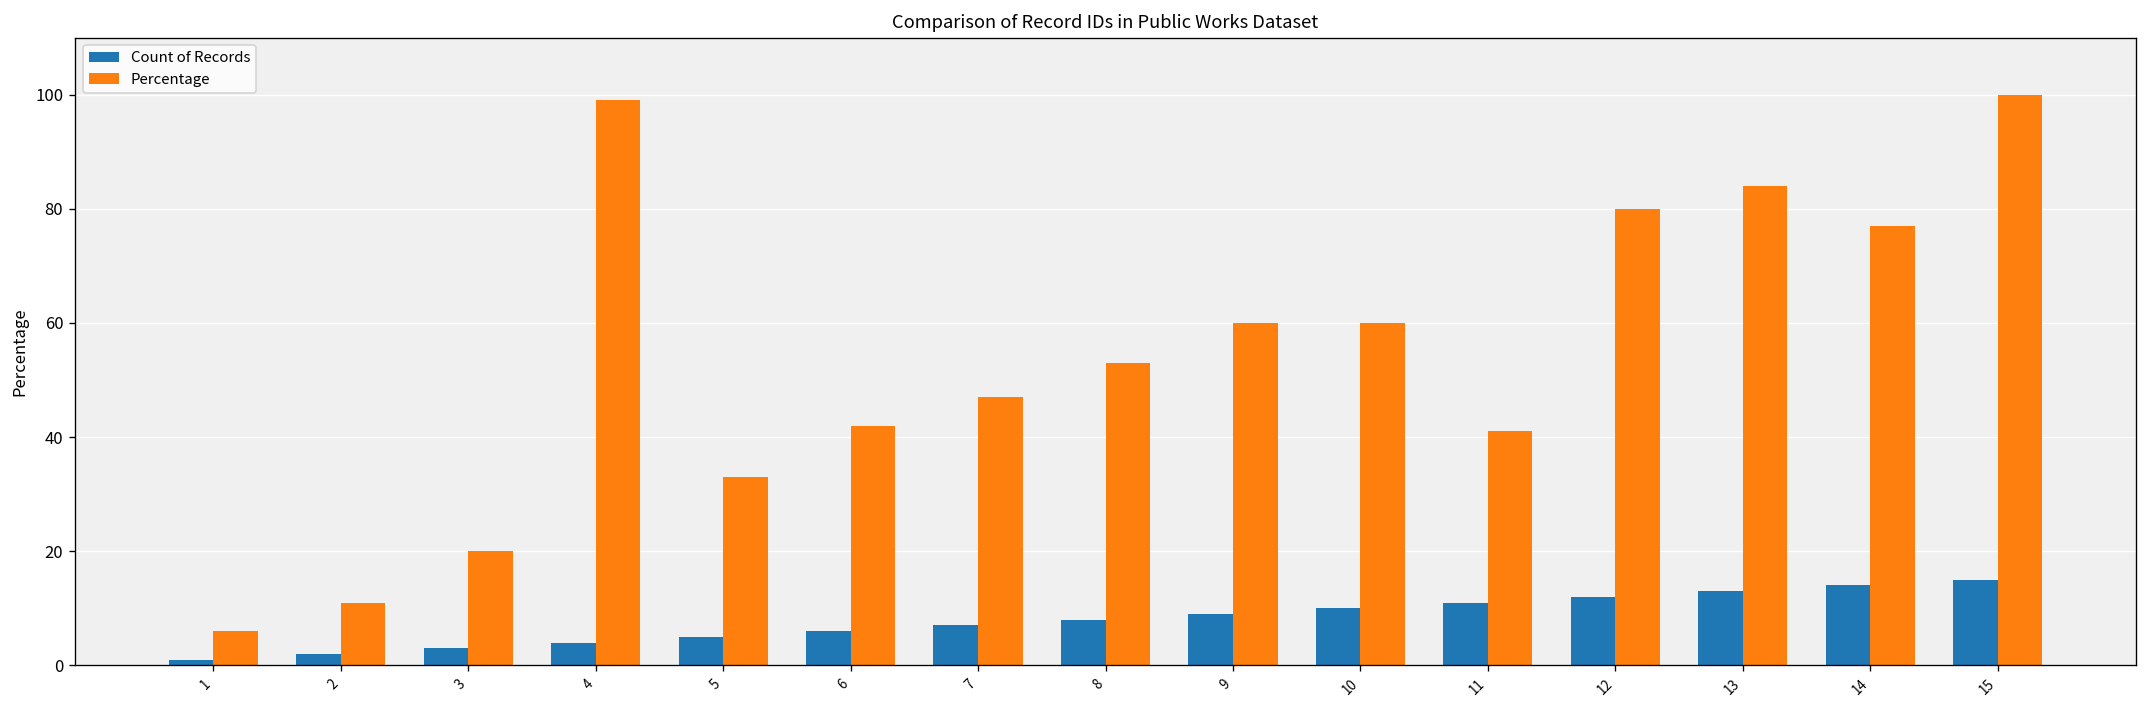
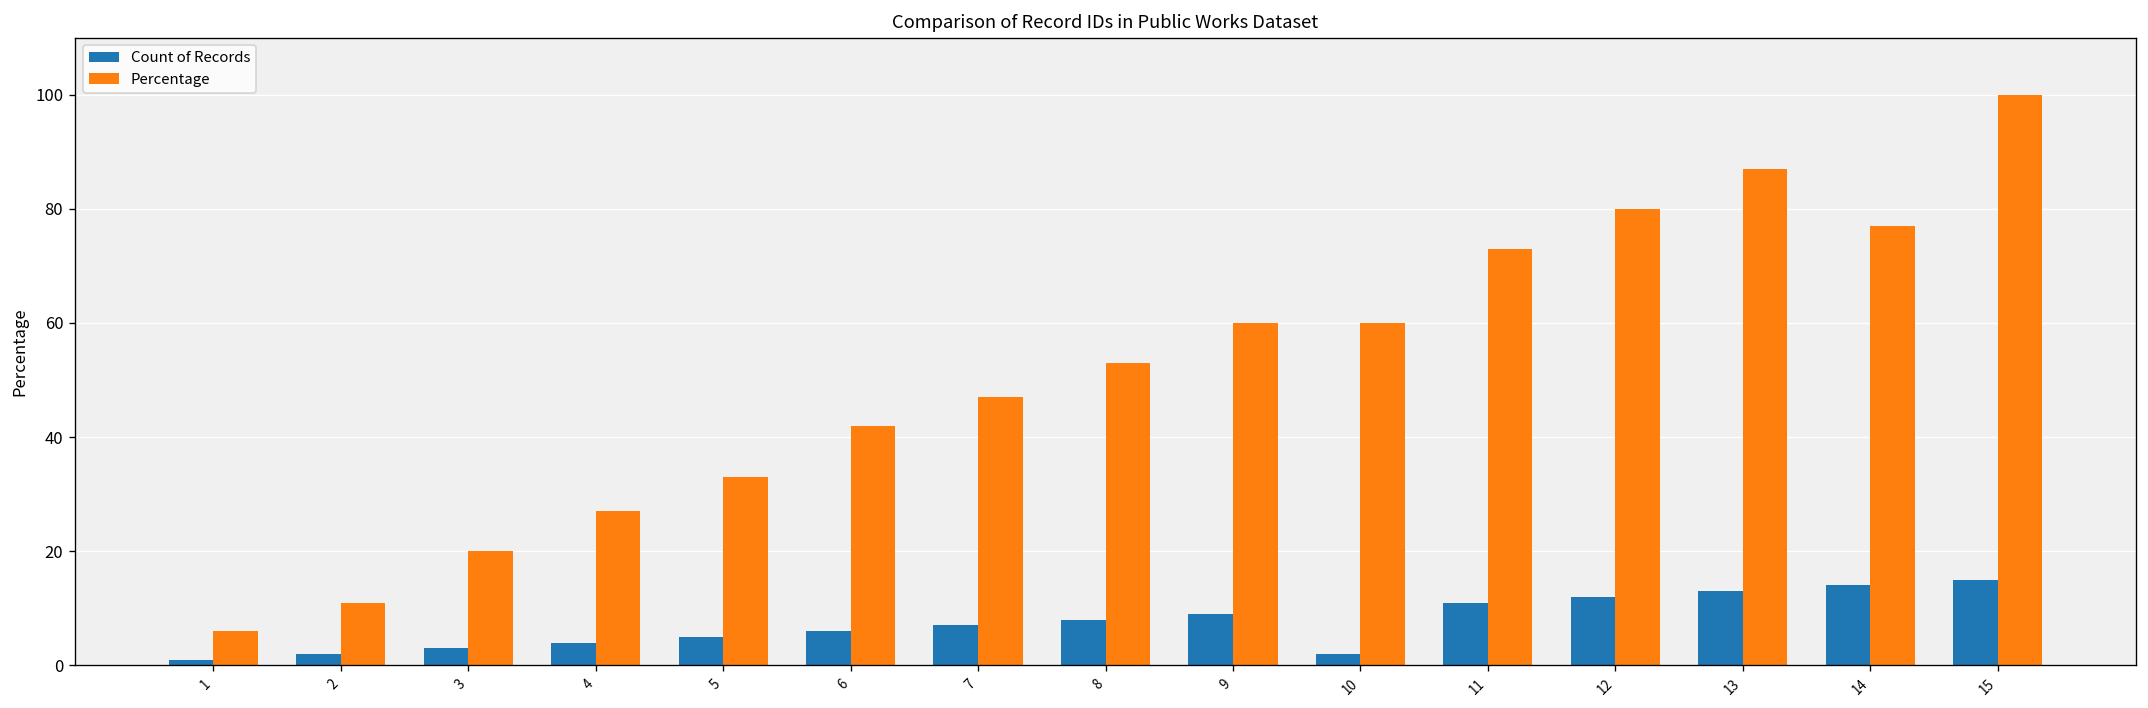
  {
    "Count of Records": {
      "1": 1,
      "2": 2,
      "3": 3,
      "4": 4,
      "5": 5,
      "6": 6,
      "7": 7,
      "8": 8,
      "9": 9,
-     "10": 10,
+     "10": 2,
      "11": 11,
      "12": 12,
      "13": 13,
      "14": 14,
      "15": 15
    },
    "Percentage": {
      "1": 6,
      "2": 11,
      "3": 20,
-     "4": 99,
+     "4": 27,
      "5": 33,
      "6": 42,
      "7": 47,
      "8": 53,
      "9": 60,
      "10": 60,
-     "11": 41,
+     "11": 73,
      "12": 80,
-     "13": 84,
+     "13": 87,
      "14": 77,
      "15": 100
    }
  }
